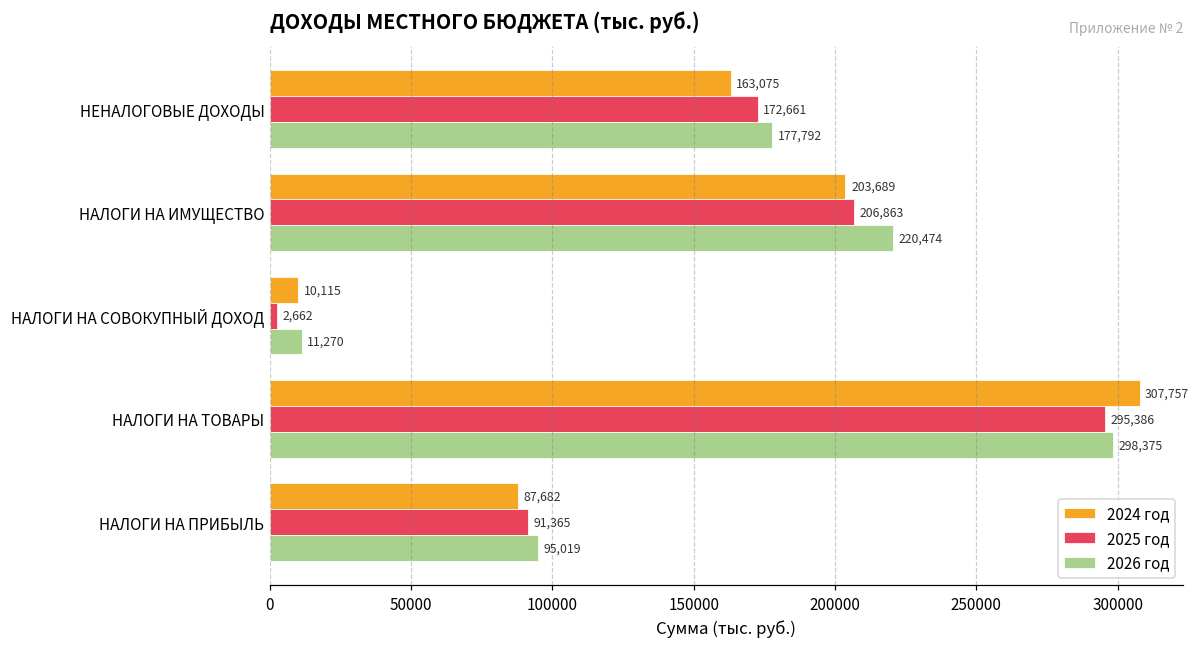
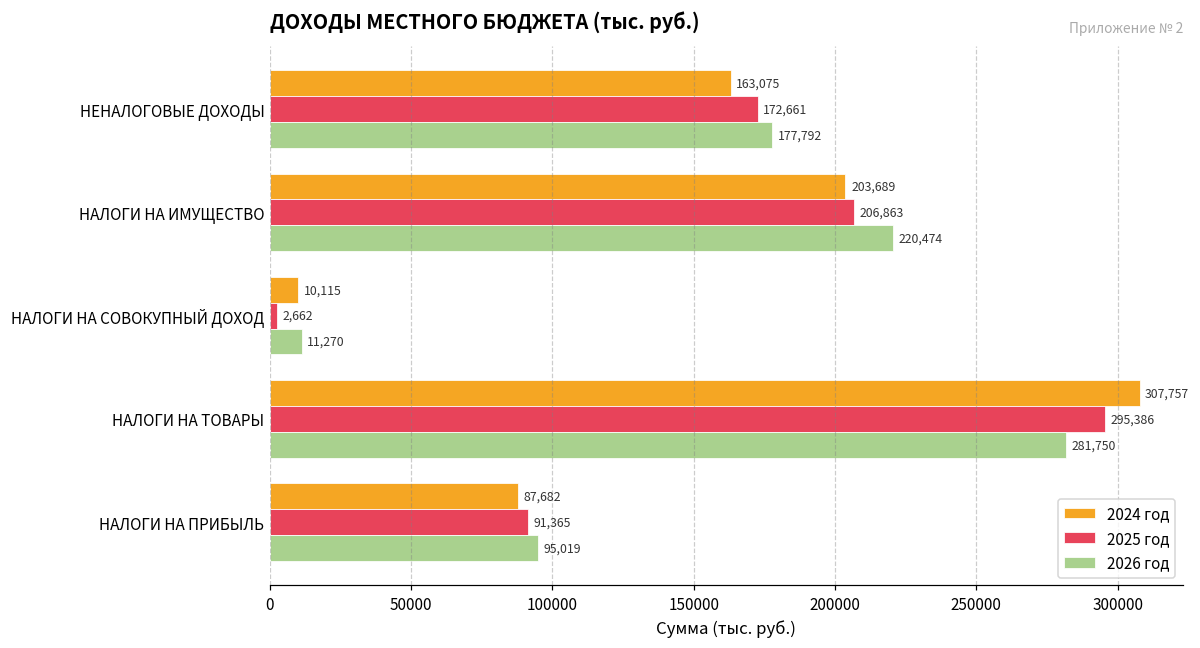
  {
    "2024 год": {
      "НЕНАЛОГОВЫЕ ДОХОДЫ": "163,075",
      "НАЛОГИ НА ИМУЩЕСТВО": "203,689",
      "НАЛОГИ НА СОВОКУПНЫЙ ДОХОД": "10,115",
      "НАЛОГИ НА ТОВАРЫ": "307,757",
      "НАЛОГИ НА ПРИБЫЛЬ": "87,682"
    },
    "2025 год": {
      "НЕНАЛОГОВЫЕ ДОХОДЫ": "172,661",
      "НАЛОГИ НА ИМУЩЕСТВО": "206,863",
      "НАЛОГИ НА СОВОКУПНЫЙ ДОХОД": "2,662",
      "НАЛОГИ НА ТОВАРЫ": "295,386",
      "НАЛОГИ НА ПРИБЫЛЬ": "91,365"
    },
    "2026 год": {
      "НЕНАЛОГОВЫЕ ДОХОДЫ": "177,792",
      "НАЛОГИ НА ИМУЩЕСТВО": "220,474",
      "НАЛОГИ НА СОВОКУПНЫЙ ДОХОД": "11,270",
-     "НАЛОГИ НА ТОВАРЫ": "298,375",
+     "НАЛОГИ НА ТОВАРЫ": "281,750",
      "НАЛОГИ НА ПРИБЫЛЬ": "95,019"
    }
  }
